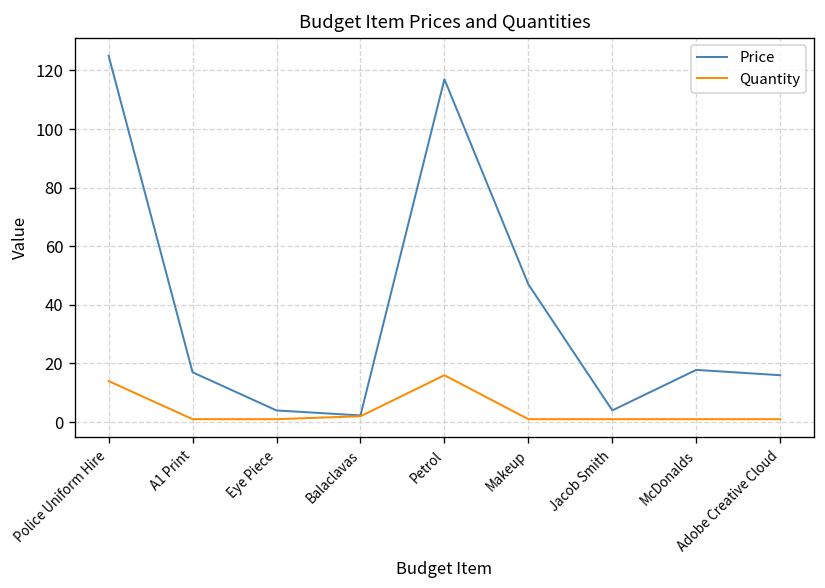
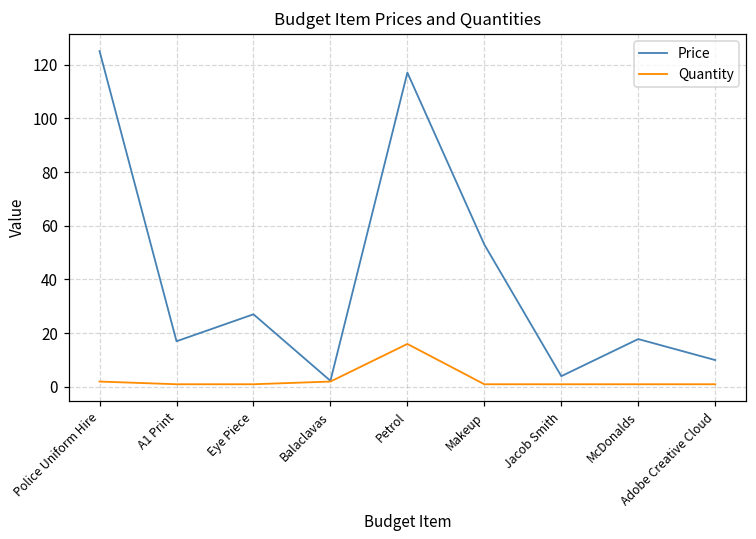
  {
    "Price": {
      "Police Uniform Hire": 125,
      "A1 Print": 17,
-     "Eye Piece": 4,
+     "Eye Piece": 27,
      "Petrol": 117,
-     "Makeup": 47,
+     "Makeup": 53,
      "Jacob Smith": 4,
      "McDonalds": 18,
-     "Adobe Creative Cloud": 16
+     "Adobe Creative Cloud": 10
    },
    "Quantity": {
-     "Police Uniform Hire": 14,
+     "Police Uniform Hire": 2,
      "A1 Print": 1,
      "Eye Piece": 1,
      "Petrol": 16,
      "Makeup": 1,
      "Jacob Smith": 1,
      "McDonalds": 1,
      "Adobe Creative Cloud": 1
    }
  }
